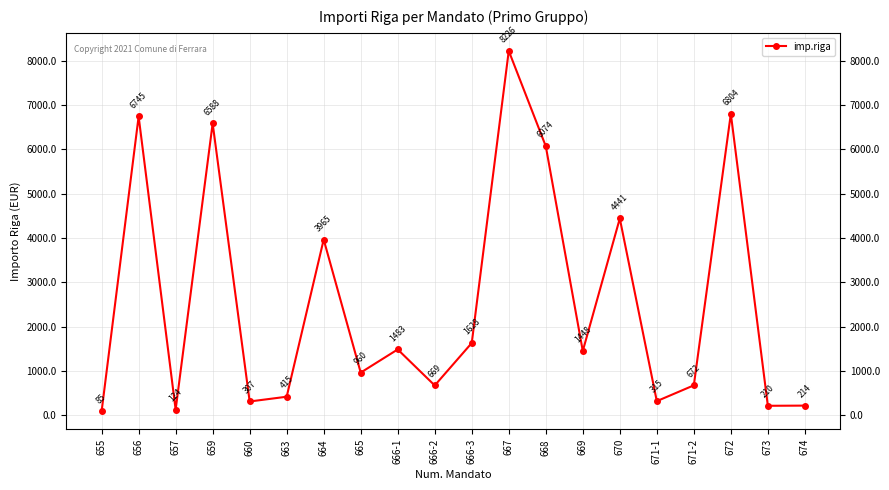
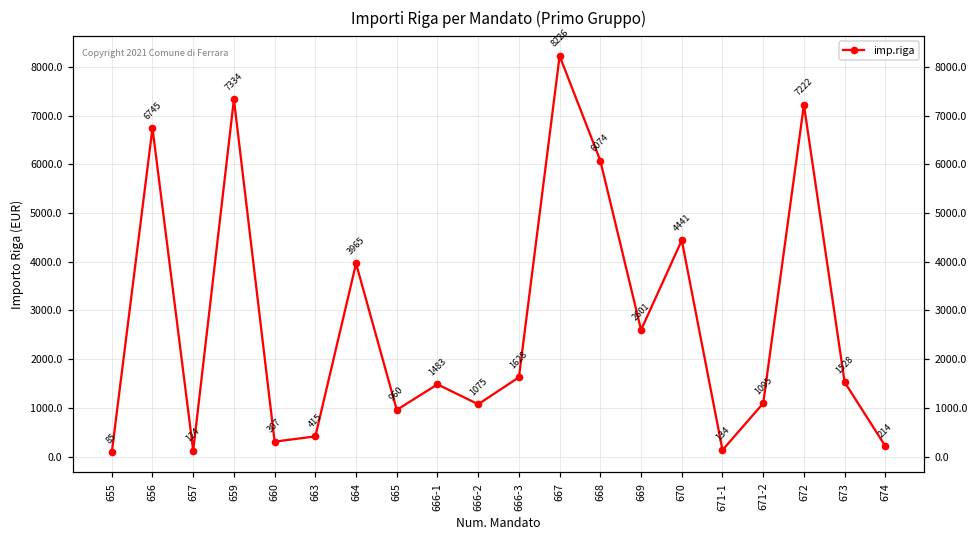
  {
    "655": 85,
    "656": 6745,
    "657": 124,
-   "659": 6588,
+   "659": 7334,
    "660": 307,
    "663": 415,
    "664": 3965,
    "665": 960,
    "666-1": 1483,
-   "666-2": 669,
+   "666-2": 1075,
    "666-3": 1628,
    "667": 8226,
    "668": 6074,
-   "669": 1448,
+   "669": 2601,
    "670": 4441,
-   "671-1": 315,
-   "671-2": 672,
-   "672": 6804,
-   "673": 210,
+   "671-1": 134,
+   "671-2": 1095,
+   "672": 7222,
+   "673": 1528,
    "674": 214
  }
